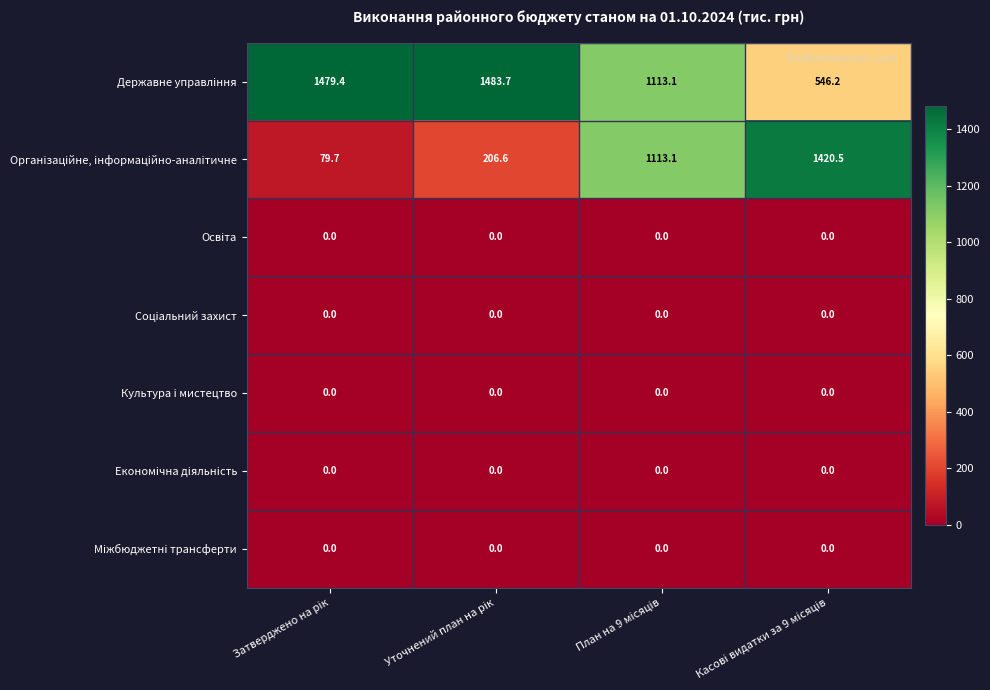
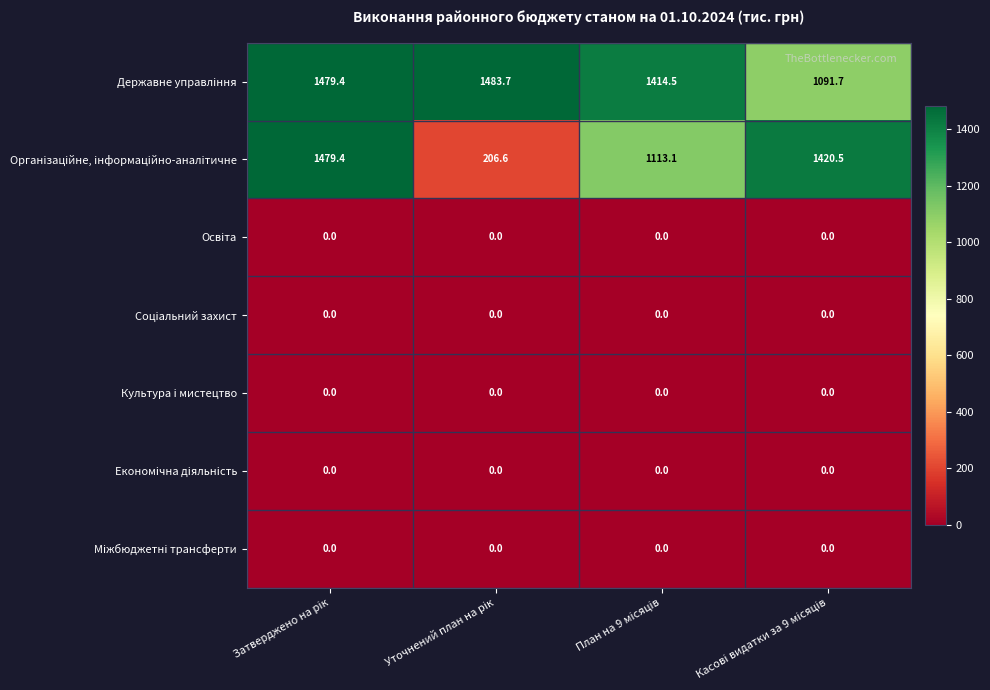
  {
    "Державне управління": {
      "Затверджено на рік": 1479.4,
      "Уточнений план на рік": 1483.7,
-     "План на 9 місяців": 1113.1,
-     "Касові видатки за 9 місяців": 546.2
+     "План на 9 місяців": 1414.5,
+     "Касові видатки за 9 місяців": 1091.7
    },
    "Організаційне, інформаційно-аналітичне": {
-     "Затверджено на рік": 79.7,
+     "Затверджено на рік": 1479.4,
      "Уточнений план на рік": 206.6,
      "План на 9 місяців": 1113.1,
      "Касові видатки за 9 місяців": 1420.5
    },
    "Освіта": {
      "Затверджено на рік": 0.0,
      "Уточнений план на рік": 0.0,
      "План на 9 місяців": 0.0,
      "Касові видатки за 9 місяців": 0.0
    },
    "Соціальний захист": {
      "Затверджено на рік": 0.0,
      "Уточнений план на рік": 0.0,
      "План на 9 місяців": 0.0,
      "Касові видатки за 9 місяців": 0.0
    },
    "Культура і мистецтво": {
      "Затверджено на рік": 0.0,
      "Уточнений план на рік": 0.0,
      "План на 9 місяців": 0.0,
      "Касові видатки за 9 місяців": 0.0
    },
    "Економічна діяльність": {
      "Затверджено на рік": 0.0,
      "Уточнений план на рік": 0.0,
      "План на 9 місяців": 0.0,
      "Касові видатки за 9 місяців": 0.0
    },
    "Міжбюджетні трансферти": {
      "Затверджено на рік": 0.0,
      "Уточнений план на рік": 0.0,
      "План на 9 місяців": 0.0,
      "Касові видатки за 9 місяців": 0.0
    }
  }
